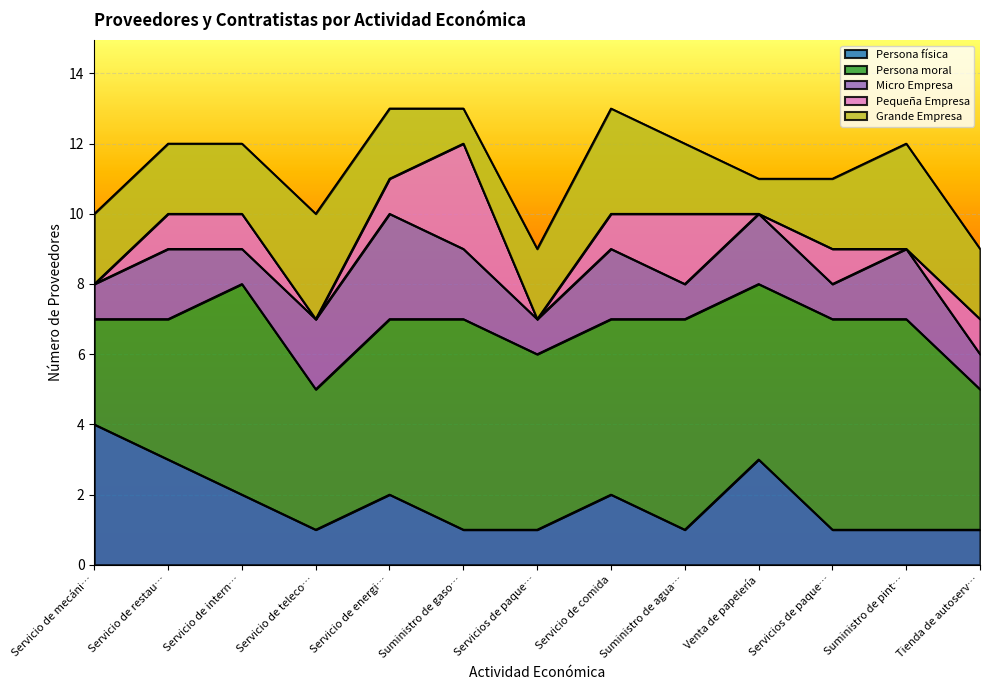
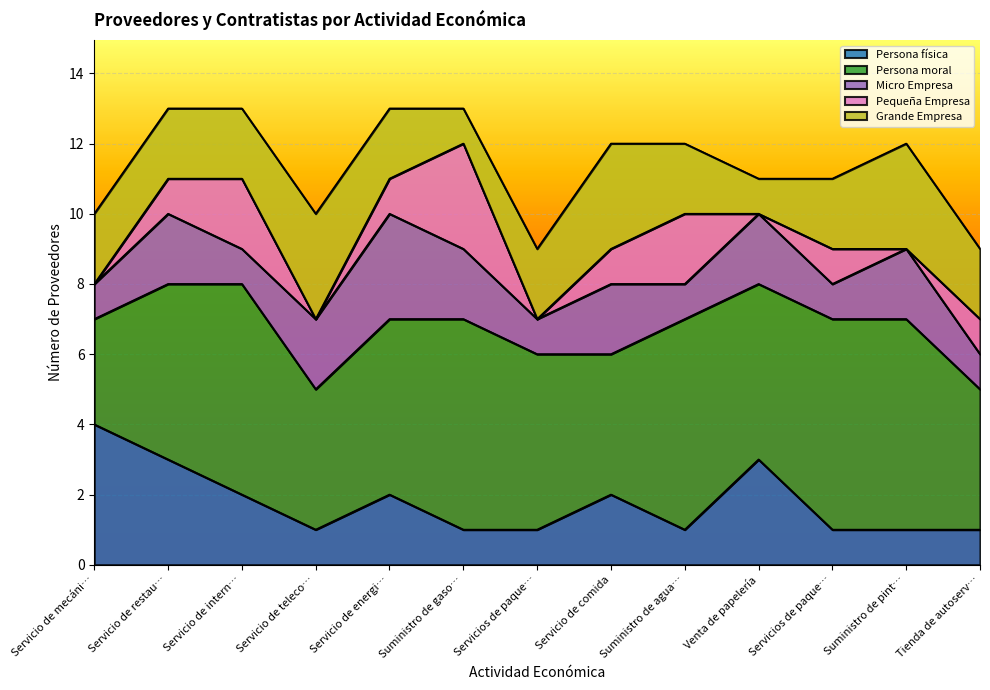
  {
    "Persona física": {
      "Servicio de mecáni…": 4,
      "Servicio de restau…": 3,
      "Servicio de intern…": 2,
      "Servicio de teleco…": 1,
      "Servicio de energi…": 2,
      "Suministro de gaso…": 1,
      "Servicio de comida": 2,
      "Suministro de agua…": 1,
      "Venta de papelería": 3,
      "Suministro de pint…": 1,
      "Tienda de autoserv…": 1
    },
    "Persona moral": {
      "Servicio de mecáni…": 3,
-     "Servicio de restau…": 4,
+     "Servicio de restau…": 5,
      "Servicio de intern…": 6,
      "Servicio de teleco…": 4,
      "Servicio de energi…": 5,
      "Suministro de gaso…": 6,
-     "Servicio de comida": 5,
+     "Servicio de comida": 4,
      "Suministro de agua…": 6,
      "Venta de papelería": 5,
      "Suministro de pint…": 6,
      "Tienda de autoserv…": 4
    },
    "Micro Empresa": {
      "Servicio de restau…": 2,
      "Servicio de intern…": 1,
      "Servicio de energi…": 3,
      "Suministro de gaso…": 2,
      "Servicio de comida": 2,
      "Suministro de agua…": 1,
      "Tienda de autoserv…": 1
    },
    "Pequeña Empresa": {
      "Servicio de restau…": 1,
-     "Servicio de intern…": 1,
+     "Servicio de intern…": 2,
      "Servicio de energi…": 1,
      "Suministro de gaso…": 3,
      "Servicio de comida": 1,
      "Suministro de agua…": 2,
      "Tienda de autoserv…": 1
    },
    "Grande Empresa": {
      "Servicio de mecáni…": 2,
      "Servicio de restau…": 2,
      "Servicio de intern…": 2,
      "Servicio de teleco…": 3,
      "Servicio de energi…": 2,
      "Suministro de gaso…": 1,
      "Servicio de comida": 3,
      "Suministro de agua…": 2,
      "Venta de papelería": 1,
      "Suministro de pint…": 3,
      "Tienda de autoserv…": 2
    }
  }
